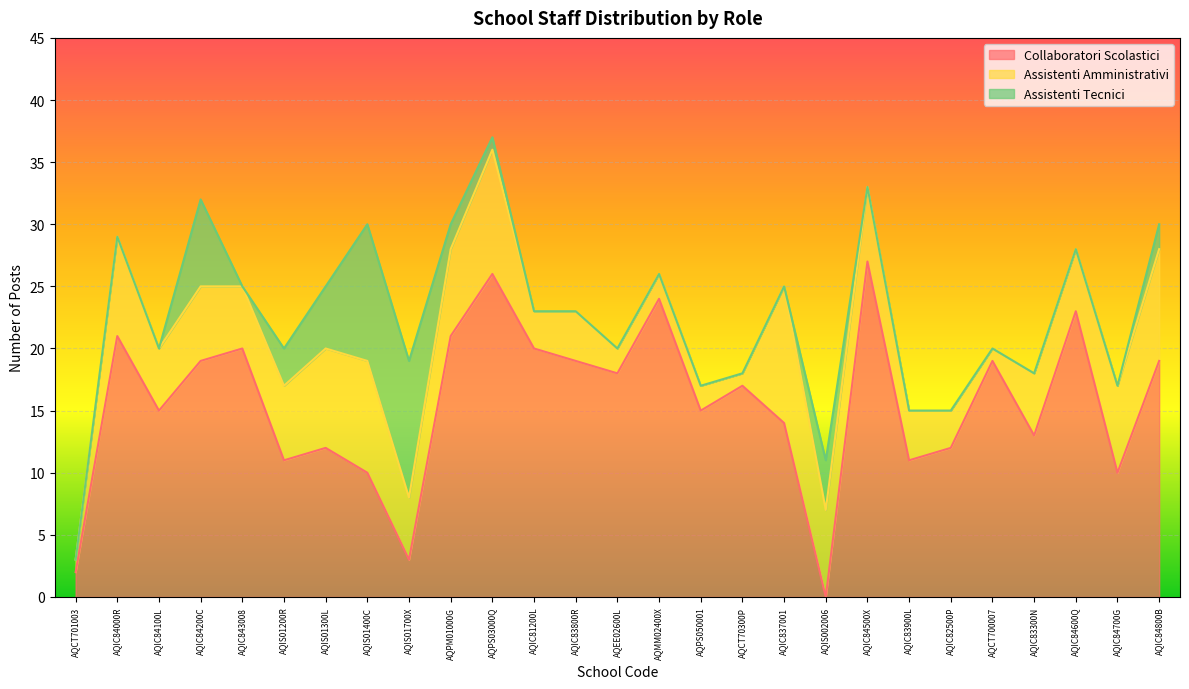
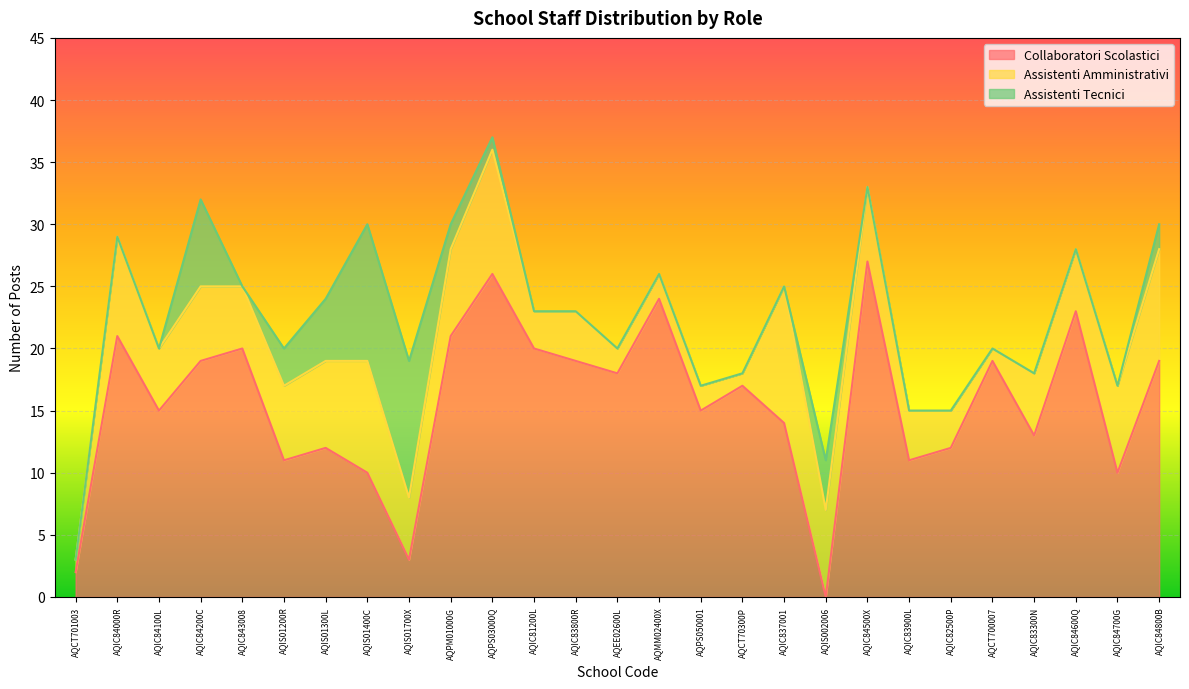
  {
    "Collaboratori Scolastici": {
      "AQCT701003": 2,
      "AQIC84000R": 21,
      "AQIC84100L": 15,
      "AQIC84200C": 19,
      "AQIC843008": 20,
      "AQIS01200R": 11,
      "AQIS01300L": 12,
      "AQIS01400C": 10,
      "AQIS01700X": 3,
      "AQPM01000G": 21,
      "AQPS03000Q": 26,
      "AQIC81200L": 20,
      "AQIC83800R": 19,
      "AQEE02600L": 18,
      "AQMM02400X": 24,
      "AQPS050001": 15,
      "AQCT70300P": 17,
      "AQIC837001": 14,
      "AQIS002006": 0,
      "AQIC84500X": 27,
      "AQIC83900L": 11,
      "AQIC82500P": 12,
      "AQCT700007": 19,
      "AQIC83300N": 13,
      "AQIC84600Q": 23,
      "AQIC84700G": 10,
      "AQIC84800B": 19
    },
    "Assistenti Amministrativi": {
      "AQIC84200C": 6,
      "AQIS01200R": 6,
-     "AQIS01300L": 8,
+     "AQIS01300L": 7,
      "AQIS01400C": 9,
      "AQIS01700X": 5,
      "AQPM01000G": 7,
      "AQPS03000Q": 10,
      "AQIS002006": 7,
      "AQIC84800B": 9
    },
    "Assistenti Tecnici": {
      "AQIC84200C": 7,
      "AQIS01200R": 3,
      "AQIS01300L": 5,
      "AQIS01400C": 11,
      "AQIS01700X": 11,
      "AQPM01000G": 2,
      "AQPS03000Q": 1,
      "AQIS002006": 4,
      "AQIC84800B": 2
    }
  }
